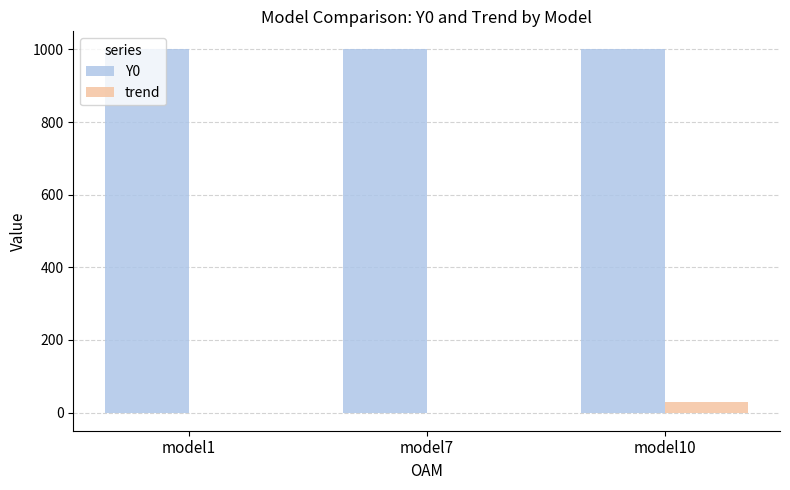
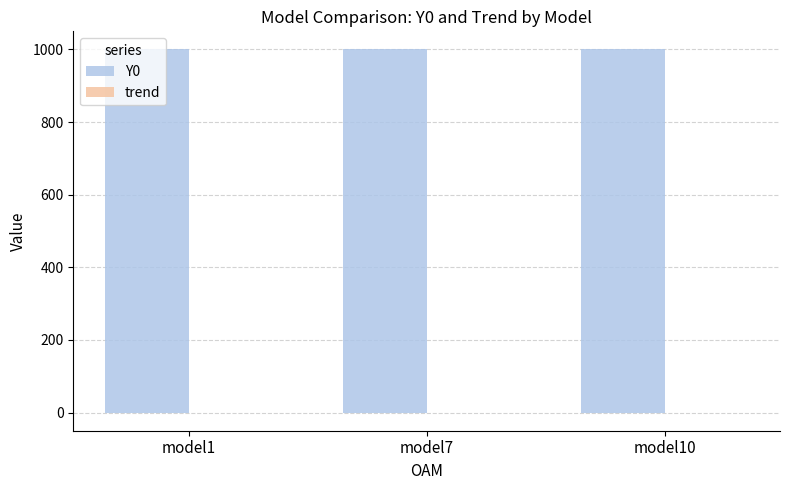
  {
    "Y0": {
      "model7": 1000,
      "model10": 1000
    },
    "trend": {
-     "model10": 30
+     "model10": 0
    }
  }
